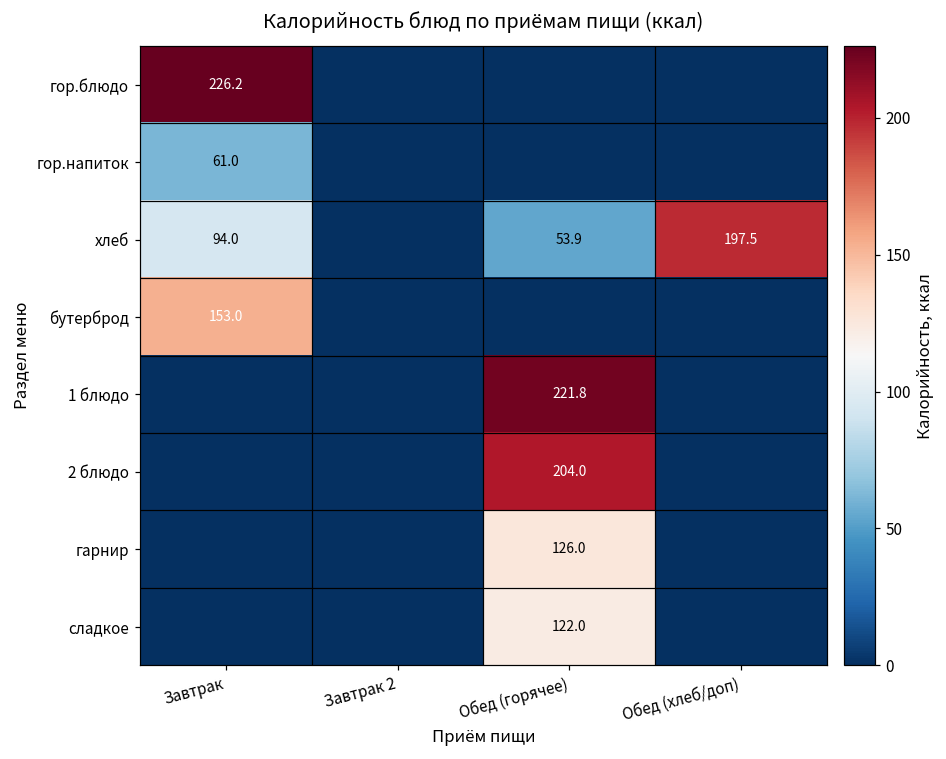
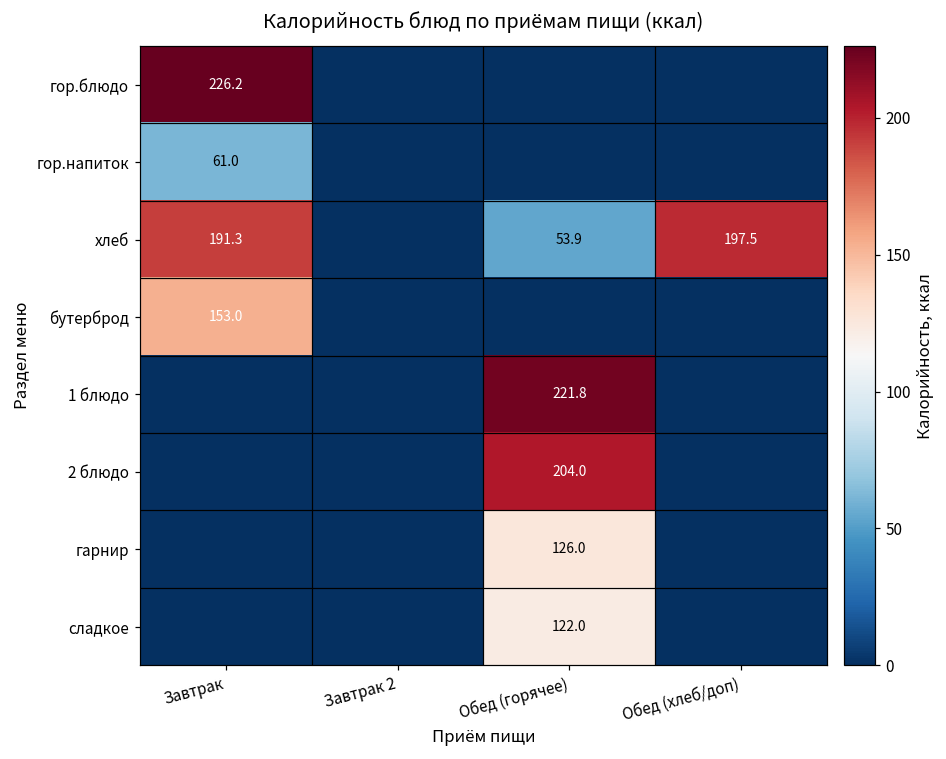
  {
    "гор.блюдо": {
      "Завтрак": 226.2
    },
    "гор.напиток": {
      "Завтрак": 61.0
    },
    "хлеб": {
-     "Завтрак": 94.0,
+     "Завтрак": 191.3,
      "Обед (горячее)": 53.9,
      "Обед (хлеб/доп)": 197.5
    },
    "бутерброд": {
      "Завтрак": 153.0
    },
    "1 блюдо": {
      "Обед (горячее)": 221.8
    },
    "2 блюдо": {
      "Обед (горячее)": 204.0
    },
    "гарнир": {
      "Обед (горячее)": 126.0
    },
    "сладкое": {
      "Обед (горячее)": 122.0
    }
  }
